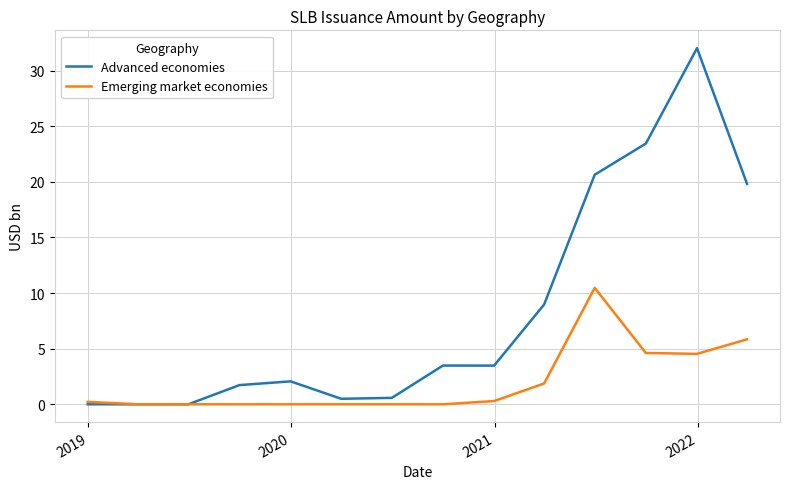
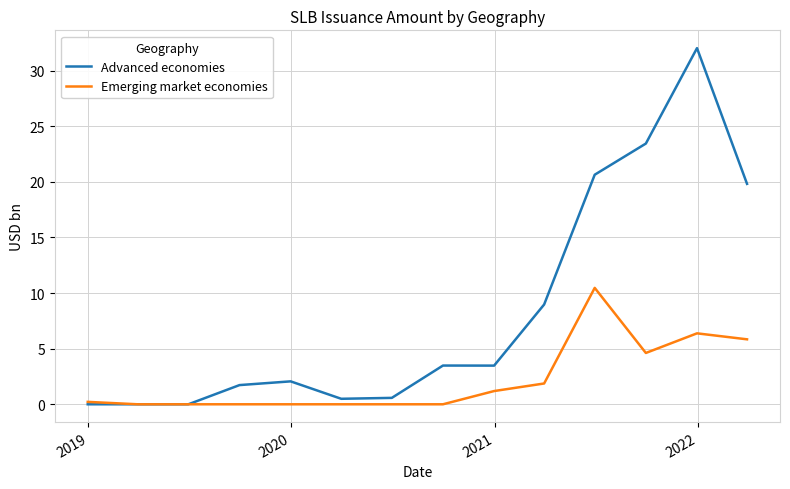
  {
    "Advanced economies": {
      "2020": 2.1,
      "2021": 3.5,
      "2022": 32.0
    },
    "Emerging market economies": {
      "2020": 0.0,
-     "2021": 0.3,
-     "2022": 4.5
+     "2021": 1.2,
+     "2022": 6.4
    }
  }
